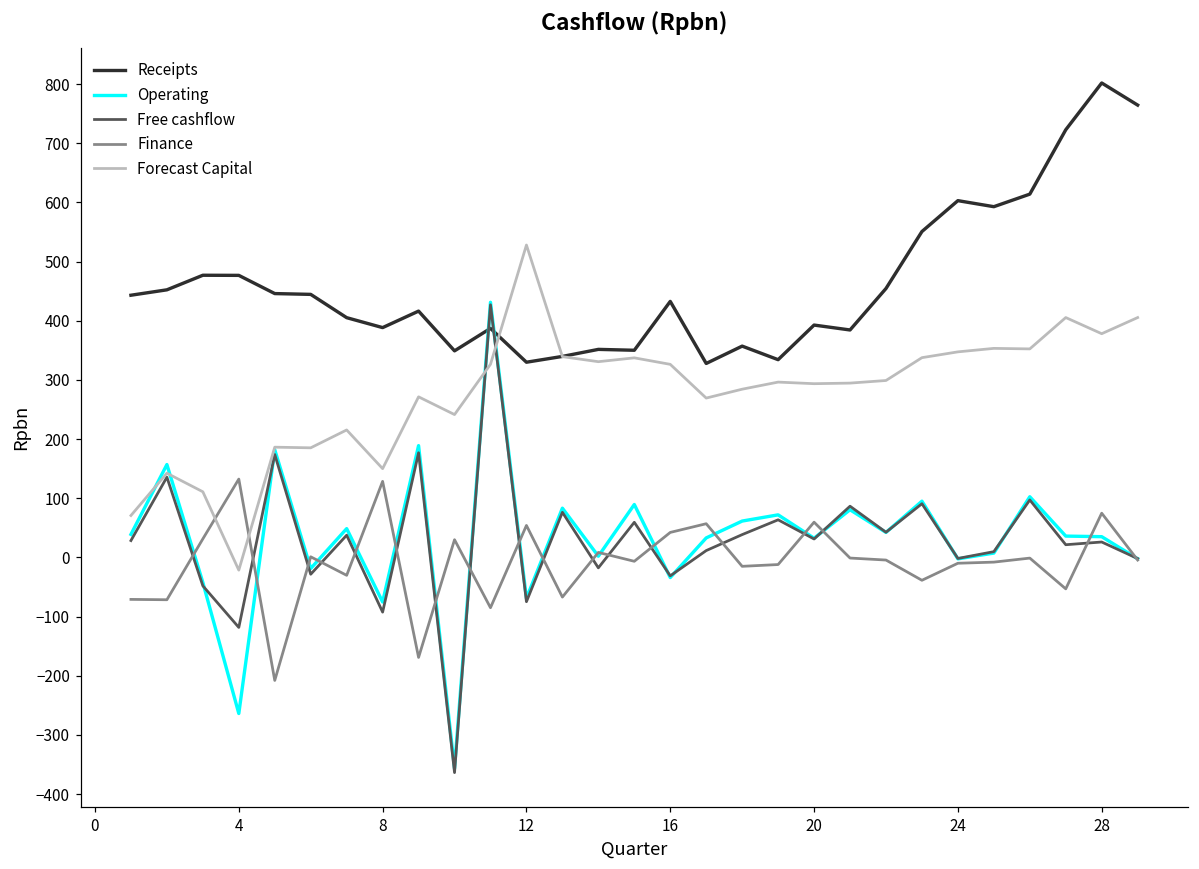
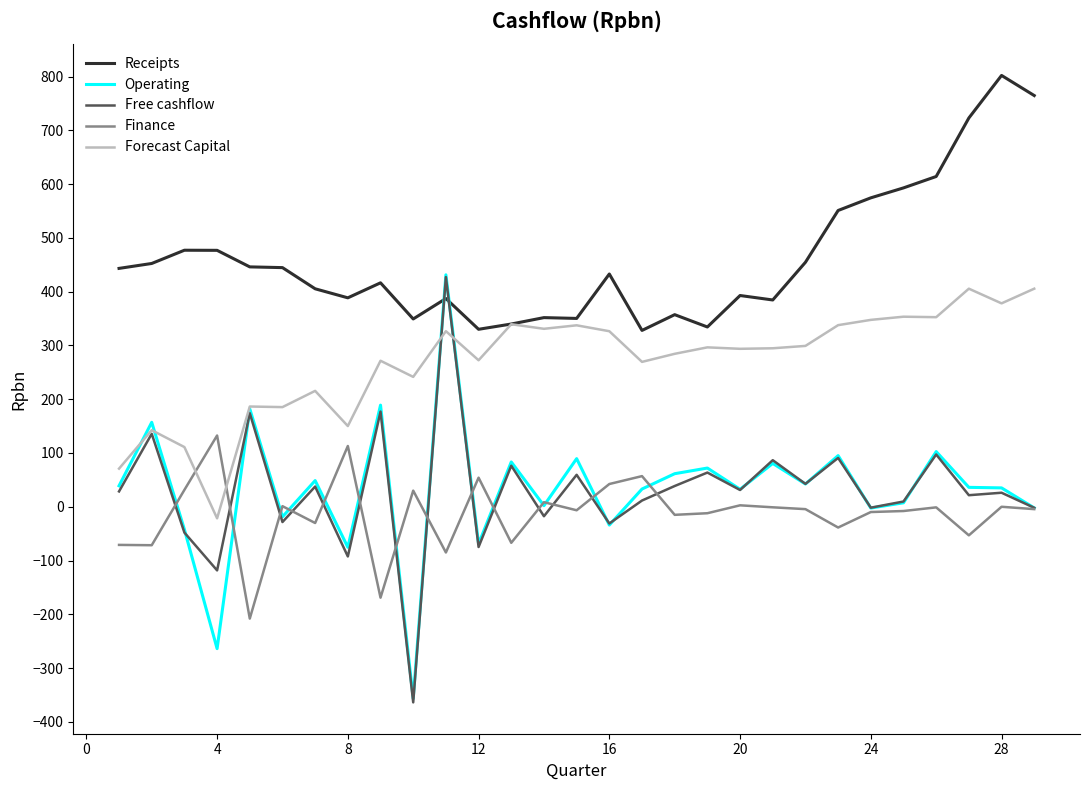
  {
    "Receipts": {
      "4": 480,
      "8": 390,
      "12": 330,
      "16": 430,
      "20": 390,
-     "24": 600,
+     "24": 570,
      "28": 800
    },
    "Operating": {
      "4": -260,
      "8": -80,
      "12": -70,
      "28": 40
    },
    "Free cashflow": {
      "4": -120,
      "8": -90,
      "12": -70,
      "28": 30
    },
    "Finance": {
      "4": 130,
-     "8": 130,
+     "8": 110,
      "12": 50,
      "16": 40,
-     "20": 60,
+     "20": 0,
      "24": -10,
-     "28": 70
+     "28": 0
    },
    "Forecast Capital": {
      "4": -20,
      "8": 150,
-     "12": 530,
+     "12": 270,
      "16": 330,
      "20": 290,
      "24": 350,
      "28": 380
    }
  }
